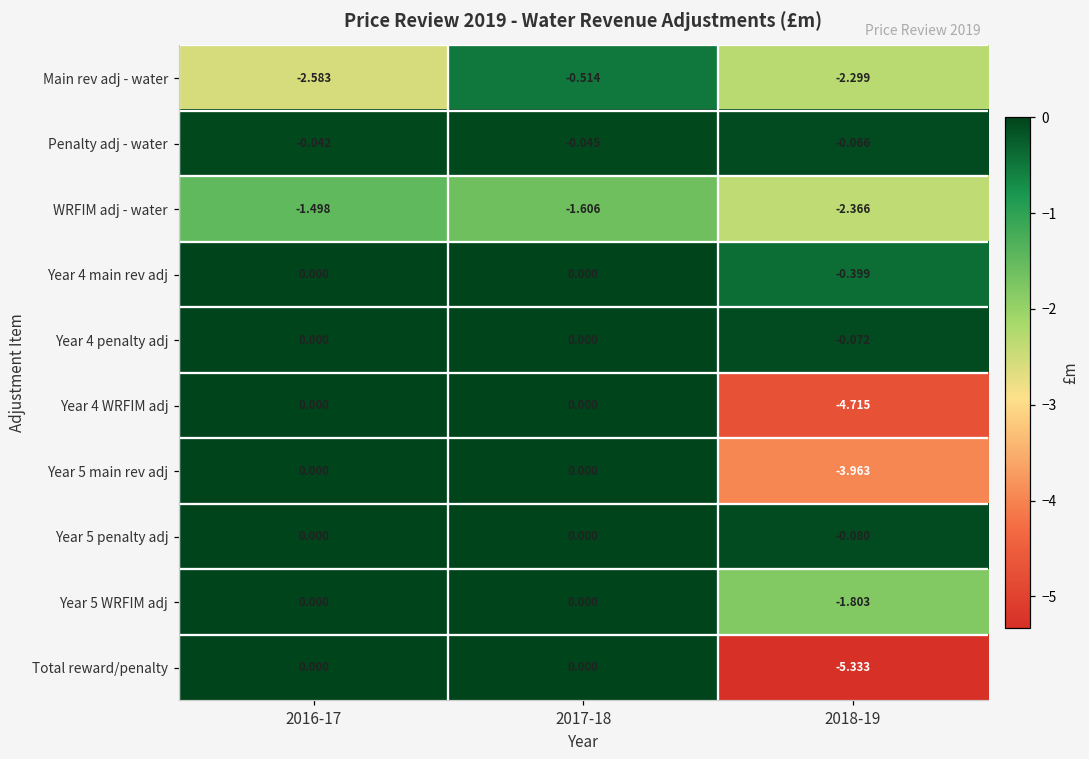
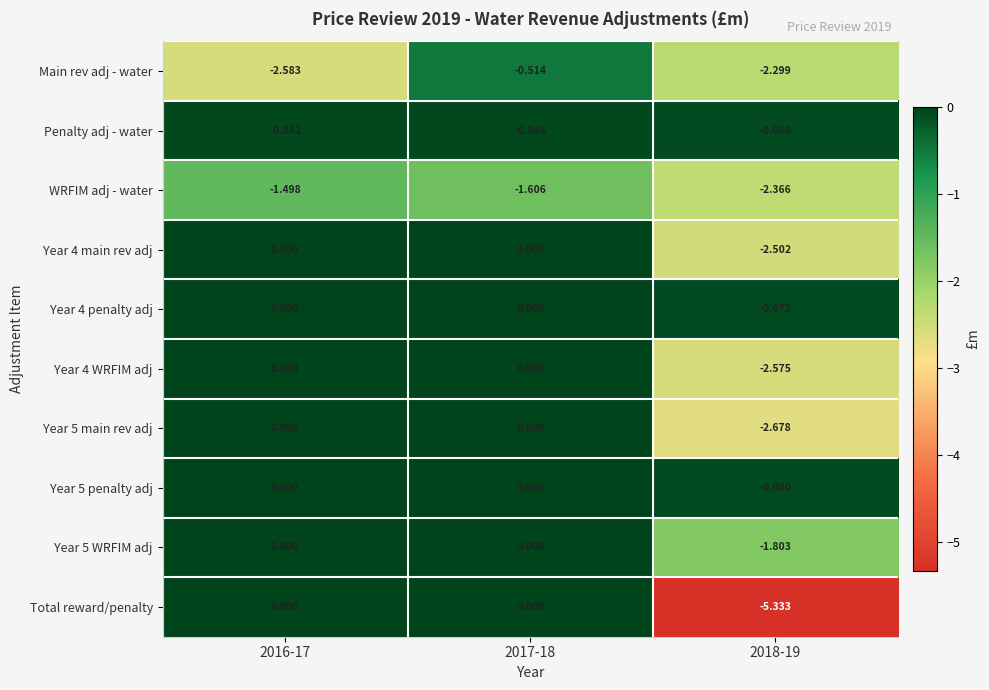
  {
    "Main rev adj - water": {
      "2016-17": -2.583,
      "2017-18": -0.514,
      "2018-19": -2.299
    },
    "WRFIM adj - water": {
      "2016-17": -1.498,
      "2017-18": -1.606,
      "2018-19": -2.366
    },
    "Year 4 main rev adj": {
-     "2018-19": -0.399
+     "2018-19": -2.502
    },
    "Year 4 WRFIM adj": {
-     "2018-19": -4.715
+     "2018-19": -2.575
    },
    "Year 5 main rev adj": {
-     "2018-19": -3.963
+     "2018-19": -2.678
    },
    "Year 5 WRFIM adj": {
      "2018-19": -1.803
    },
    "Total reward/penalty": {
      "2018-19": -5.333
    }
  }
